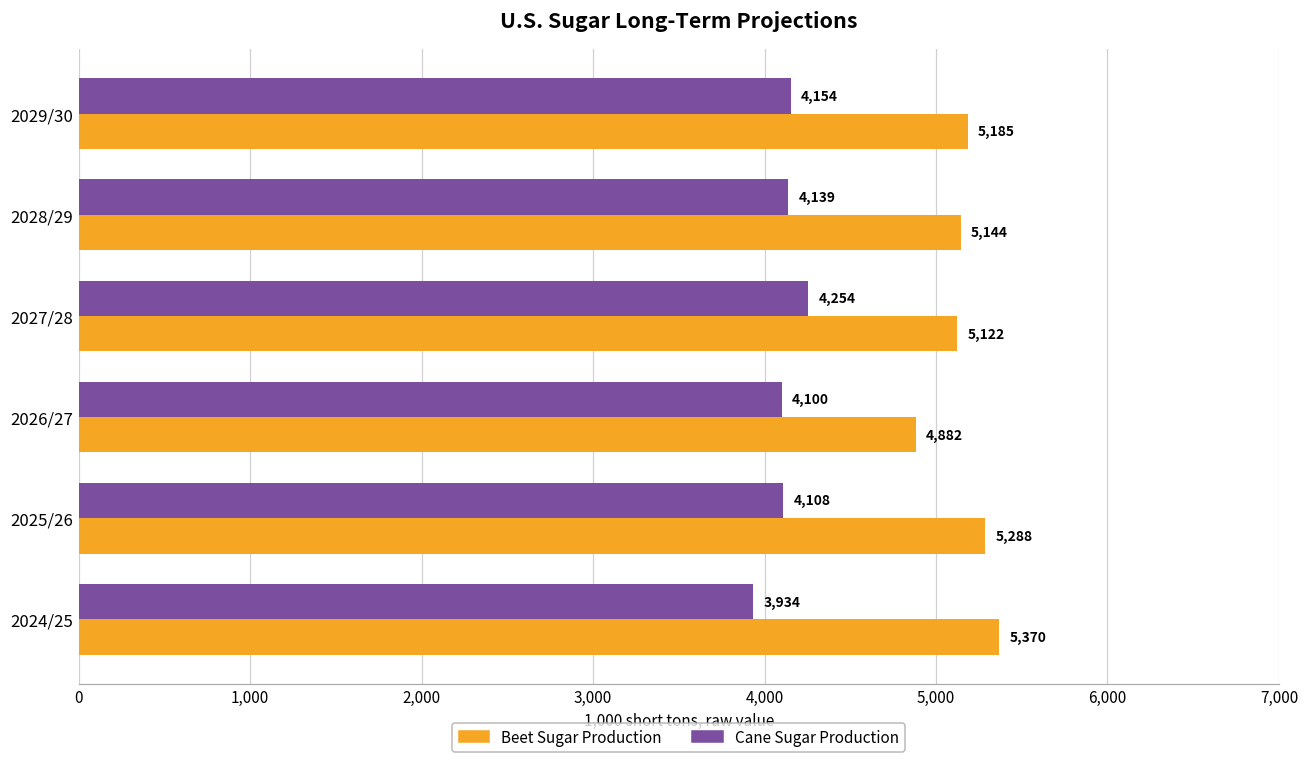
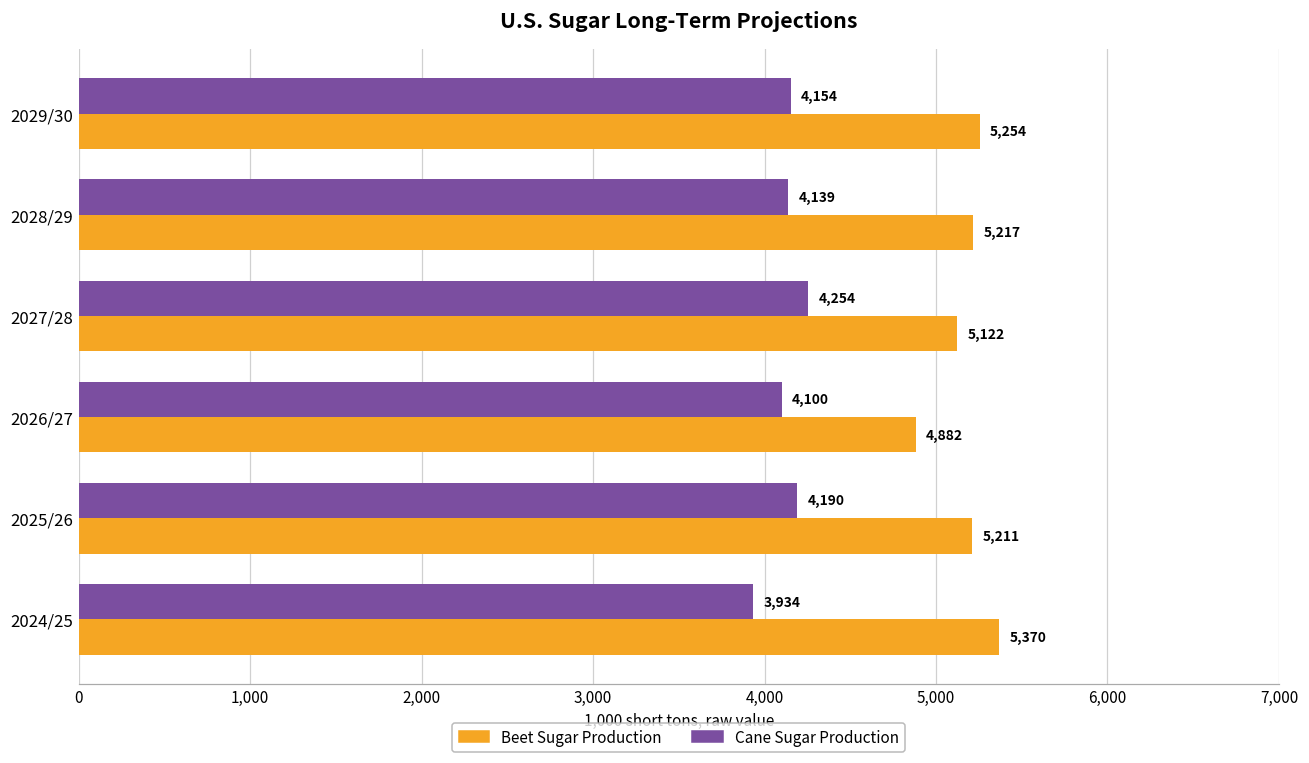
  {
    "Beet Sugar Production": {
-     "2029/30": "5,185",
-     "2028/29": "5,144",
+     "2029/30": "5,254",
+     "2028/29": "5,217",
      "2027/28": "5,122",
      "2026/27": "4,882",
-     "2025/26": "5,288",
+     "2025/26": "5,211",
      "2024/25": "5,370"
    },
    "Cane Sugar Production": {
      "2029/30": "4,154",
      "2028/29": "4,139",
      "2027/28": "4,254",
      "2026/27": "4,100",
-     "2025/26": "4,108",
+     "2025/26": "4,190",
      "2024/25": "3,934"
    }
  }
